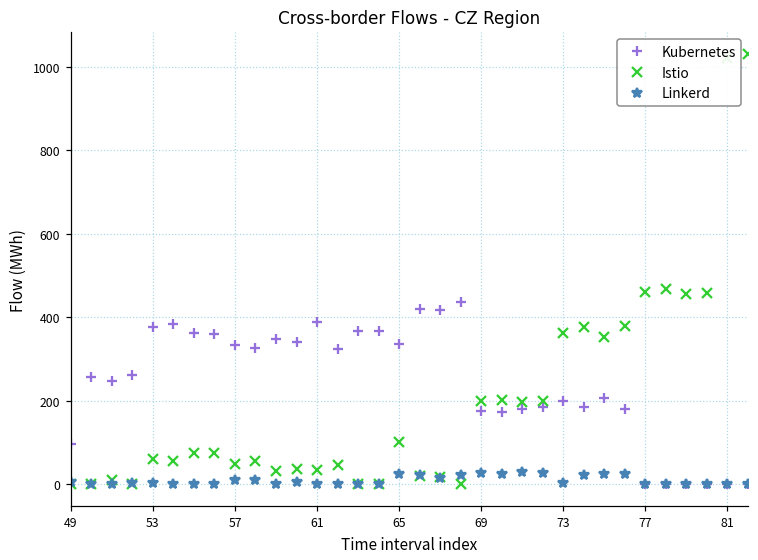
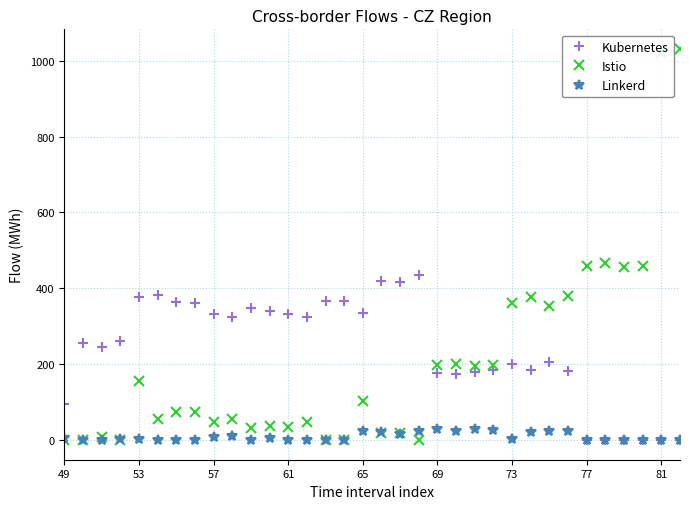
  {
    "Kubernetes": {
      "49": 100,
      "53": 380,
      "57": 330,
-     "61": 390,
+     "61": 330,
      "65": 340,
      "69": 180,
      "73": 200
    },
    "Istio": {
-     "53": 60,
+     "53": 160,
      "57": 50,
      "61": 30,
      "65": 100,
      "69": 200,
      "73": 360,
      "77": 460
    },
    "Linkerd": {
      "53": 0,
      "57": 10,
      "61": 0,
      "65": 20,
      "69": 30,
      "73": 0
    }
  }
